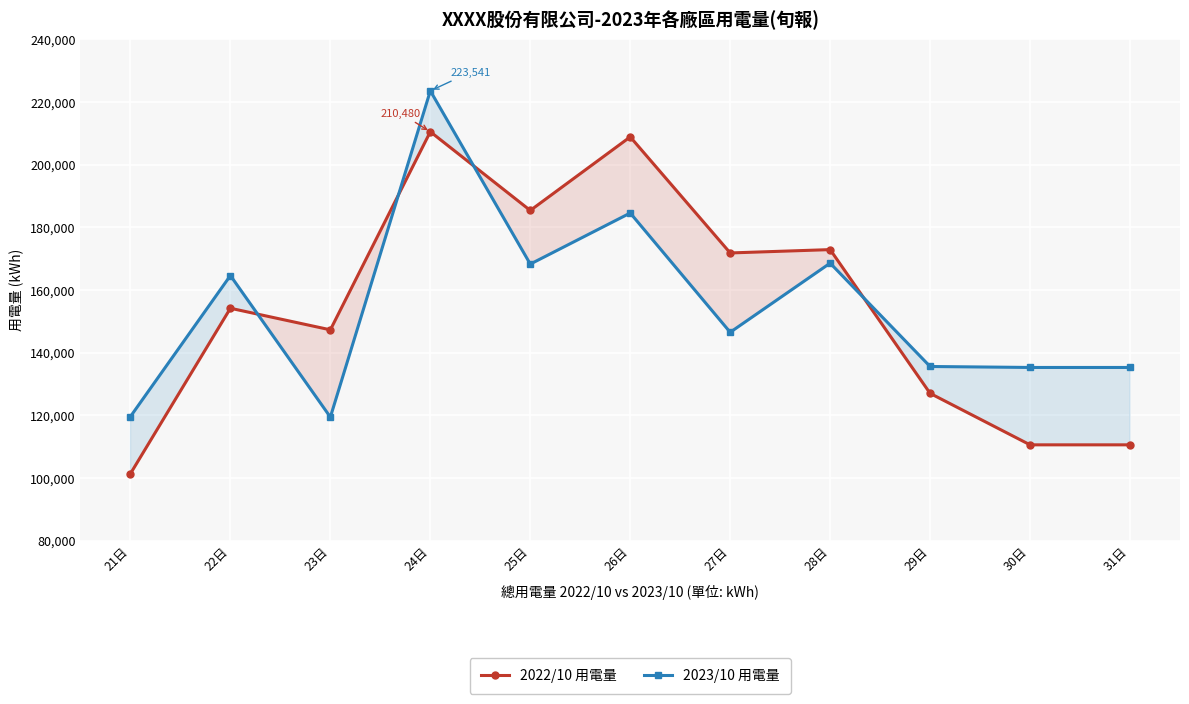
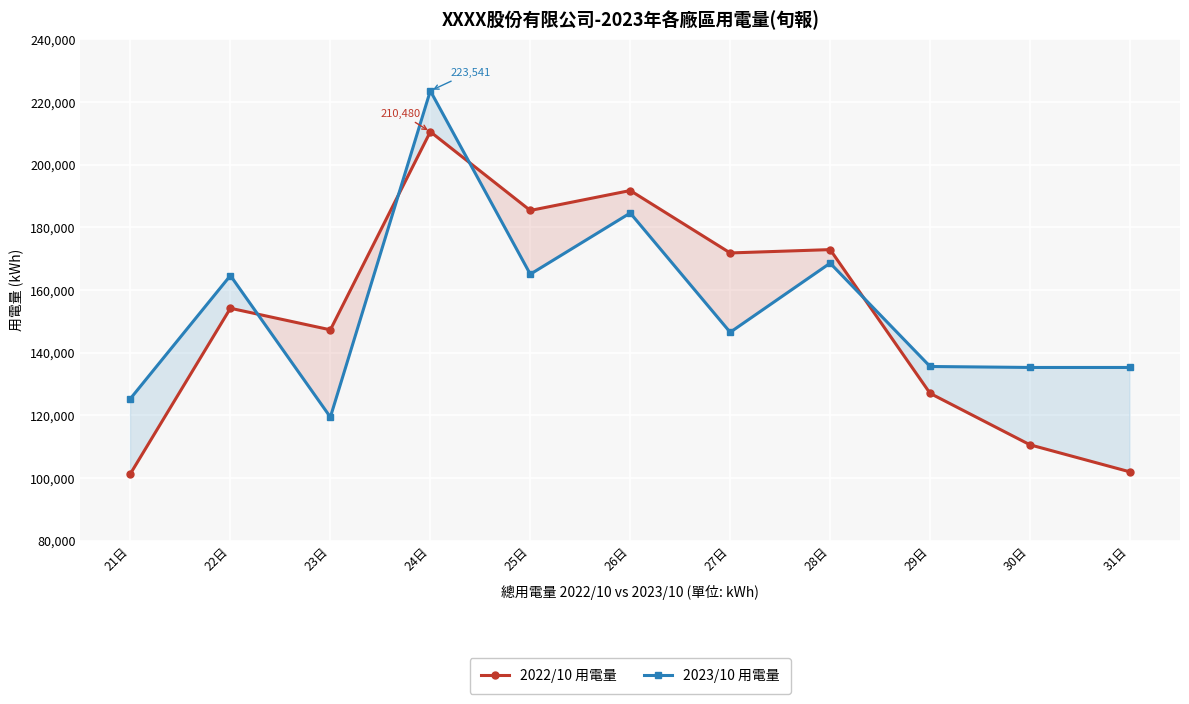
  {
    "2022/10 用電量": {
      "21日": "101,000",
      "22日": "154,000",
      "23日": "147,000",
      "25日": "185,000",
-     "26日": "209,000",
+     "26日": "192,000",
      "27日": "172,000",
      "28日": "173,000",
      "29日": "127,000",
      "30日": "111,000",
-     "31日": "111,000"
+     "31日": "102,000"
    },
    "2023/10 用電量": {
-     "21日": "120,000",
+     "21日": "125,000",
      "22日": "165,000",
      "23日": "119,000",
-     "25日": "168,000",
+     "25日": "165,000",
      "26日": "185,000",
      "27日": "146,000",
      "28日": "169,000",
      "29日": "136,000",
      "30日": "135,000",
      "31日": "135,000"
    }
  }
